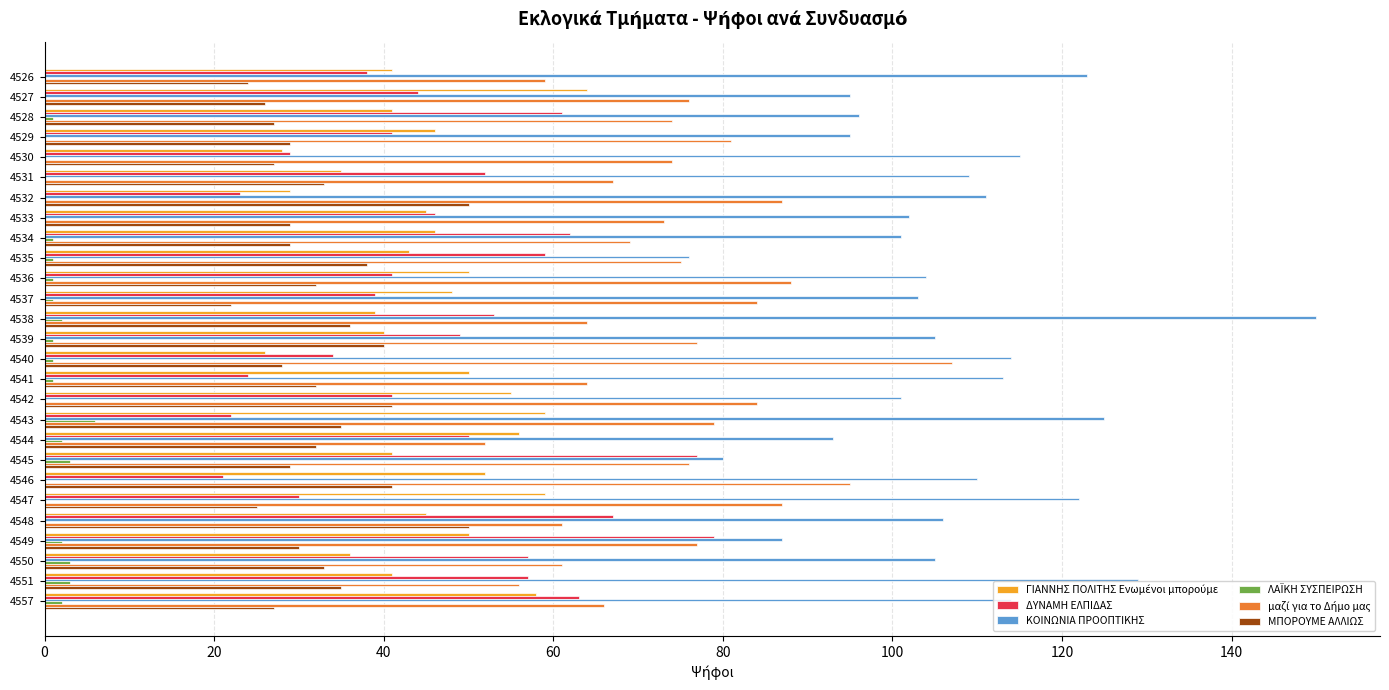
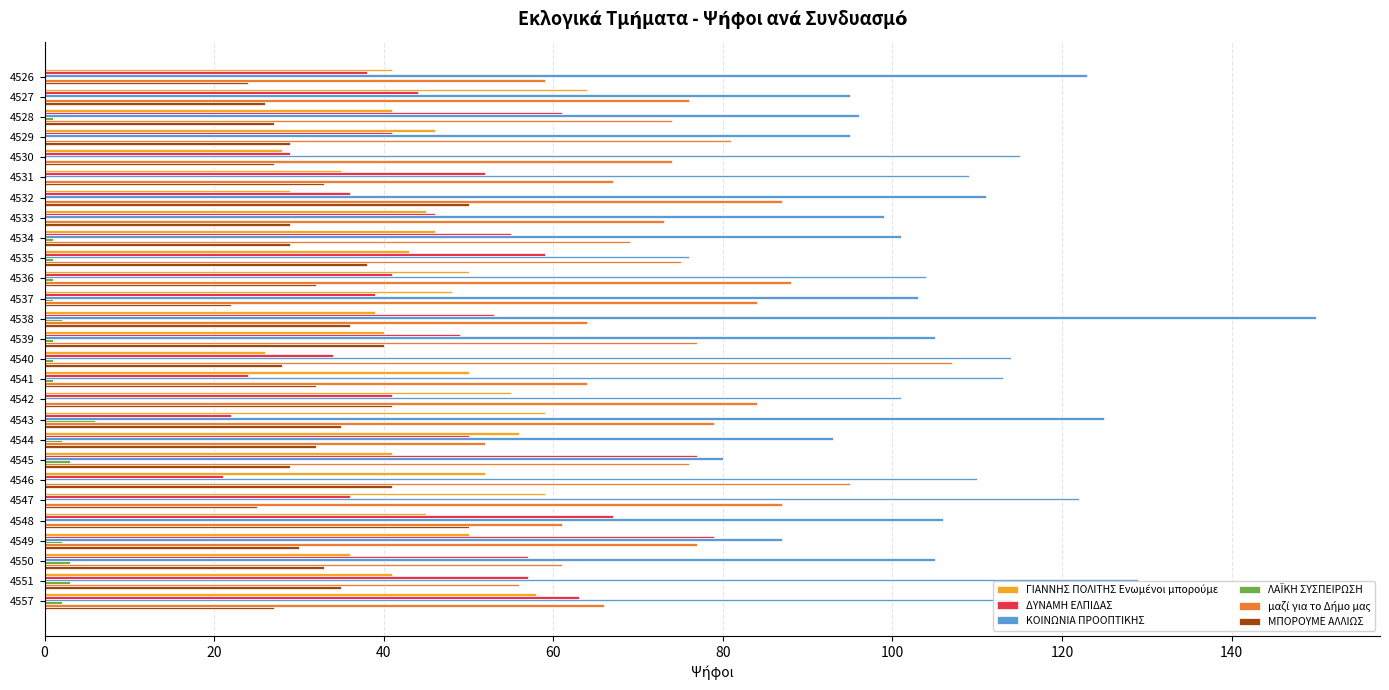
  {
    "ΔΥΝΑΜΗ ΕΛΠΙΔΑΣ": {
      "4526": 38,
      "4527": 44,
      "4528": 61,
      "4529": 41,
      "4530": 29,
      "4531": 52,
-     "4532": 23,
+     "4532": 36,
      "4533": 46,
-     "4534": 62,
+     "4534": 55,
      "4535": 59,
      "4536": 41,
      "4537": 39,
      "4538": 53,
      "4539": 49,
      "4540": 34,
      "4541": 24,
      "4542": 41,
      "4543": 22,
      "4544": 50,
      "4545": 77,
      "4546": 21,
-     "4547": 30,
+     "4547": 36,
      "4548": 67,
      "4549": 79,
      "4550": 57,
      "4551": 57,
      "4557": 63
    },
    "ΚΟΙΝΩΝΙΑ ΠΡΟΟΠΤΙΚΗΣ": {
      "4526": 123,
      "4527": 95,
      "4528": 96,
      "4529": 95,
      "4530": 115,
      "4531": 109,
      "4532": 111,
-     "4533": 102,
+     "4533": 99,
      "4534": 101,
      "4535": 76,
      "4536": 104,
      "4537": 103,
      "4538": 150,
      "4539": 105,
      "4540": 114,
      "4541": 113,
      "4542": 101,
      "4543": 125,
      "4544": 93,
      "4545": 80,
      "4546": 110,
      "4547": 122,
      "4548": 106,
      "4549": 87,
      "4550": 105,
      "4551": 129
    },
    "ΛΑΪΚΗ ΣΥΣΠΕΙΡΩΣΗ": {
      "4526": 0,
      "4527": 0,
      "4528": 1,
      "4529": 0,
      "4530": 0,
      "4531": 0,
      "4532": 0,
      "4533": 0,
      "4534": 1,
      "4535": 1,
      "4536": 1,
      "4537": 1,
      "4538": 2,
      "4539": 1,
      "4540": 1,
      "4541": 1,
      "4542": 0,
      "4543": 6,
      "4544": 2,
      "4545": 3,
      "4546": 0,
      "4547": 0,
      "4548": 0,
      "4549": 2,
      "4550": 3,
      "4551": 3,
      "4557": 2
    },
    "ΜΠΟΡΟΥΜΕ ΑΛΛΙΩΣ": {
      "4526": 24,
      "4527": 26,
      "4528": 27,
      "4529": 29,
      "4530": 27,
      "4531": 33,
      "4532": 50,
      "4533": 29,
      "4534": 29,
      "4535": 38,
      "4536": 32,
      "4537": 22,
      "4538": 36,
      "4539": 40,
      "4540": 28,
      "4541": 32,
      "4542": 41,
      "4543": 35,
      "4544": 32,
      "4545": 29,
      "4546": 41,
      "4547": 25,
      "4548": 50,
      "4549": 30,
      "4550": 33,
      "4551": 35,
      "4557": 27
    }
  }
